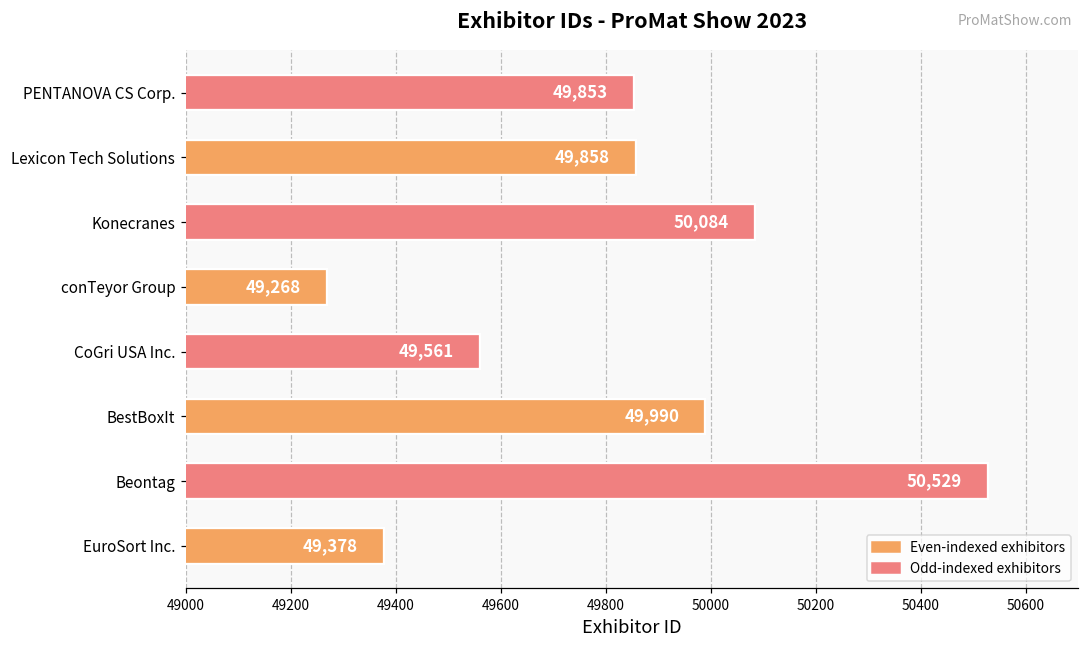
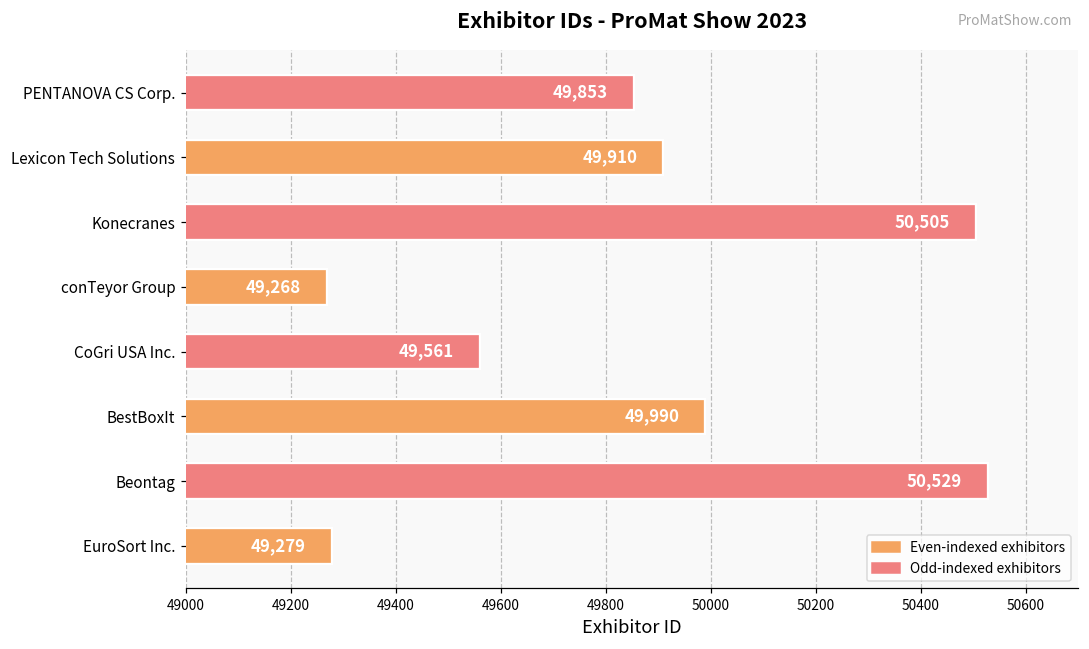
  {
    "PENTANOVA CS Corp.": "49,853",
-   "Lexicon Tech Solutions": "49,858",
-   "Konecranes": "50,084",
+   "Lexicon Tech Solutions": "49,910",
+   "Konecranes": "50,505",
    "conTeyor Group": "49,268",
    "CoGri USA Inc.": "49,561",
    "BestBoxIt": "49,990",
    "Beontag": "50,529",
-   "EuroSort Inc.": "49,378"
+   "EuroSort Inc.": "49,279"
  }
